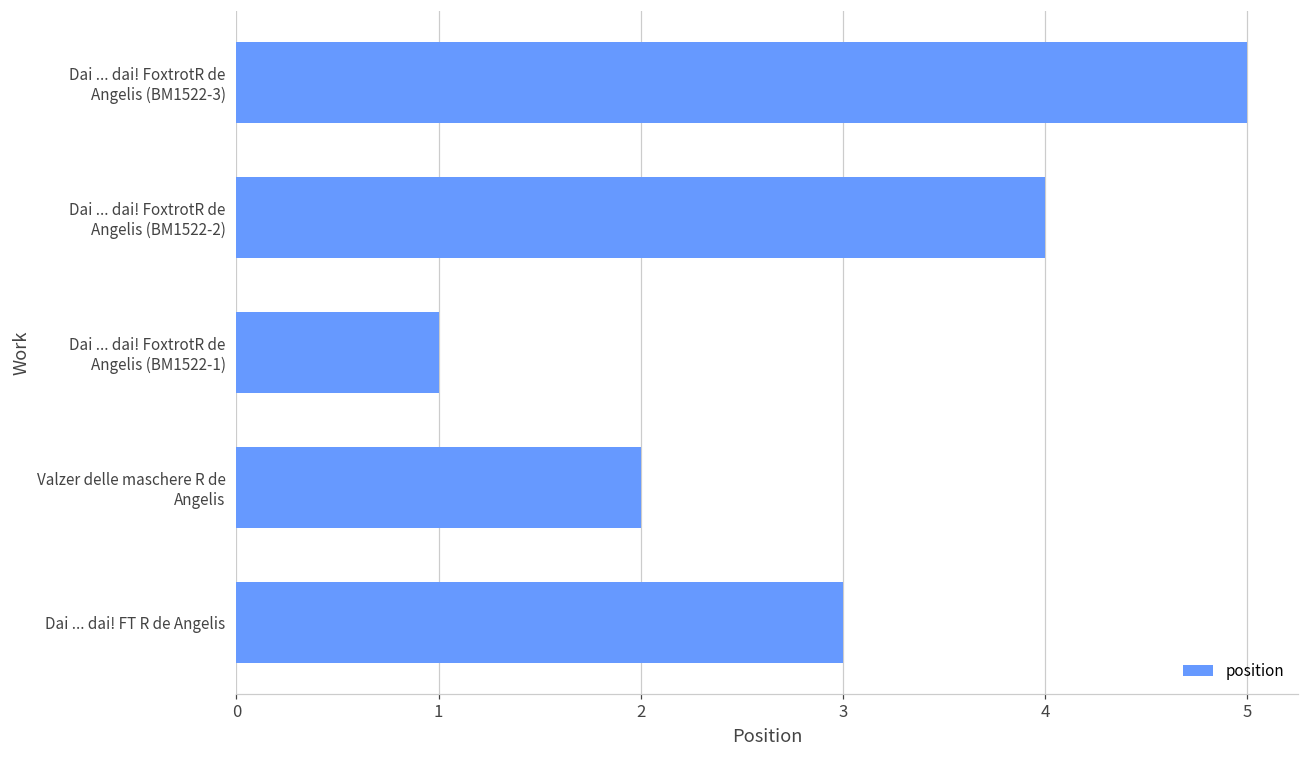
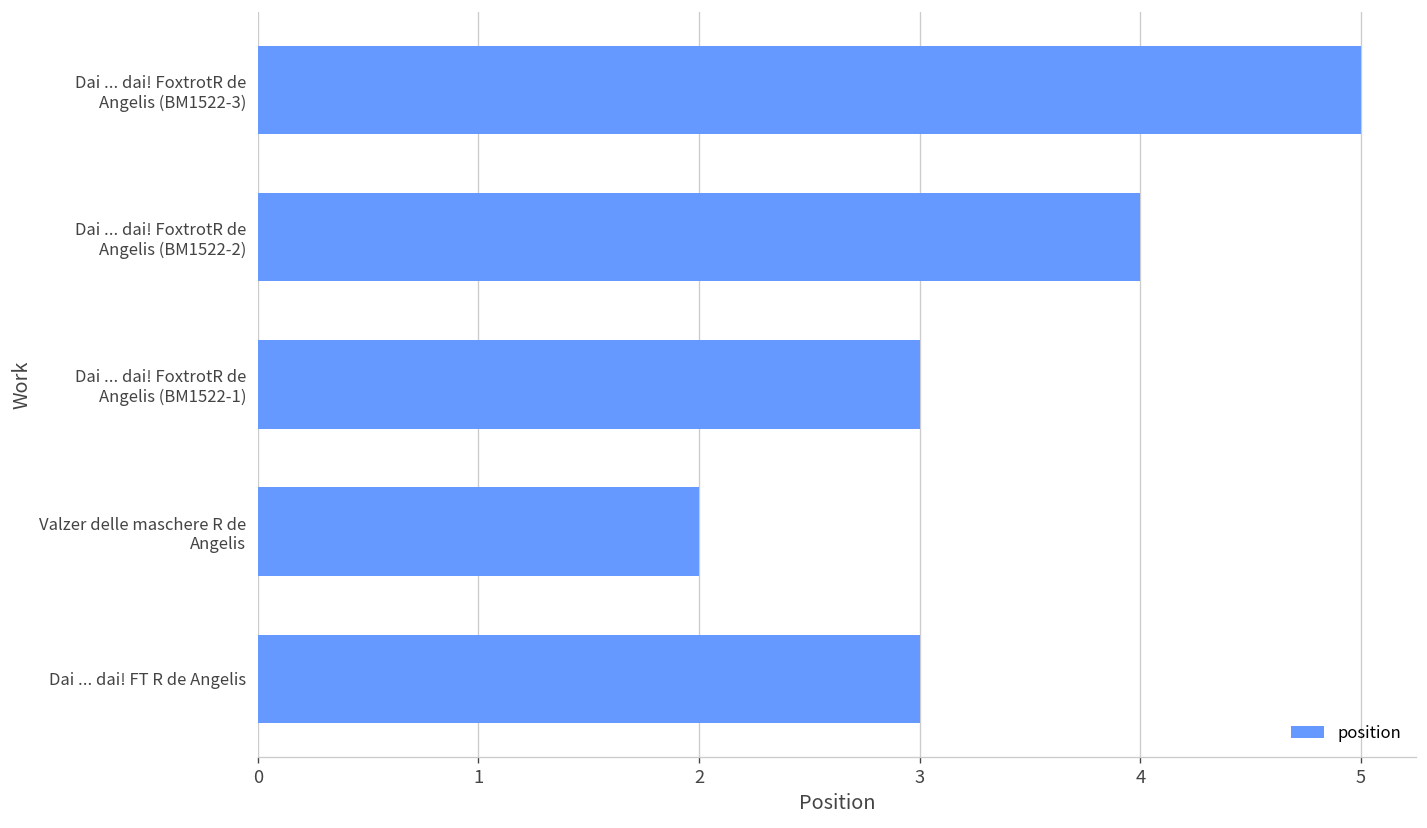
  {
    "Dai ... dai! FoxtrotR de Angelis (BM1522-3)": 5,
    "Dai ... dai! FoxtrotR de Angelis (BM1522-2)": 4,
-   "Dai ... dai! FoxtrotR de Angelis (BM1522-1)": 1,
+   "Dai ... dai! FoxtrotR de Angelis (BM1522-1)": 3,
    "Valzer delle maschere R de Angelis": 2,
    "Dai ... dai! FT R de Angelis": 3
  }
